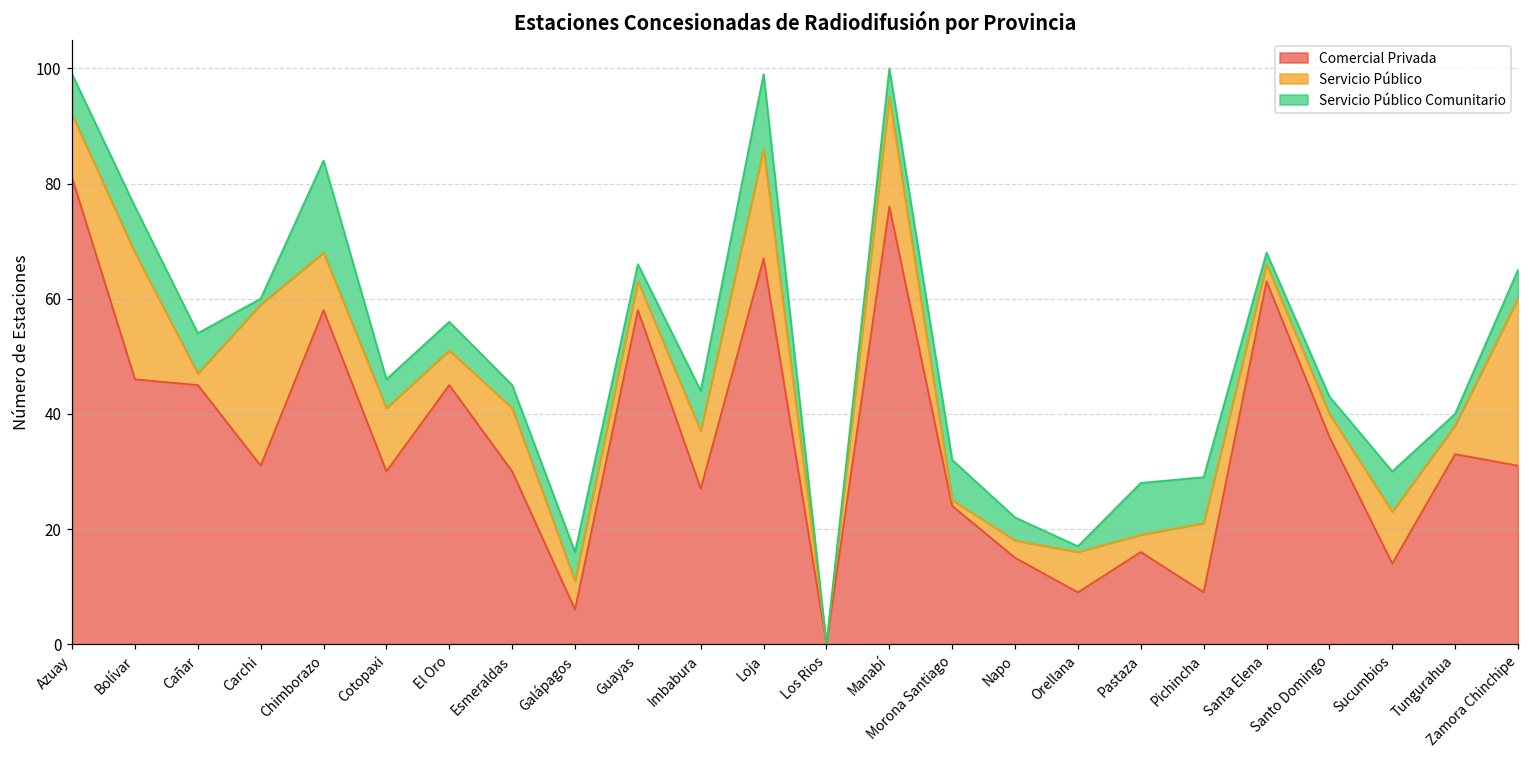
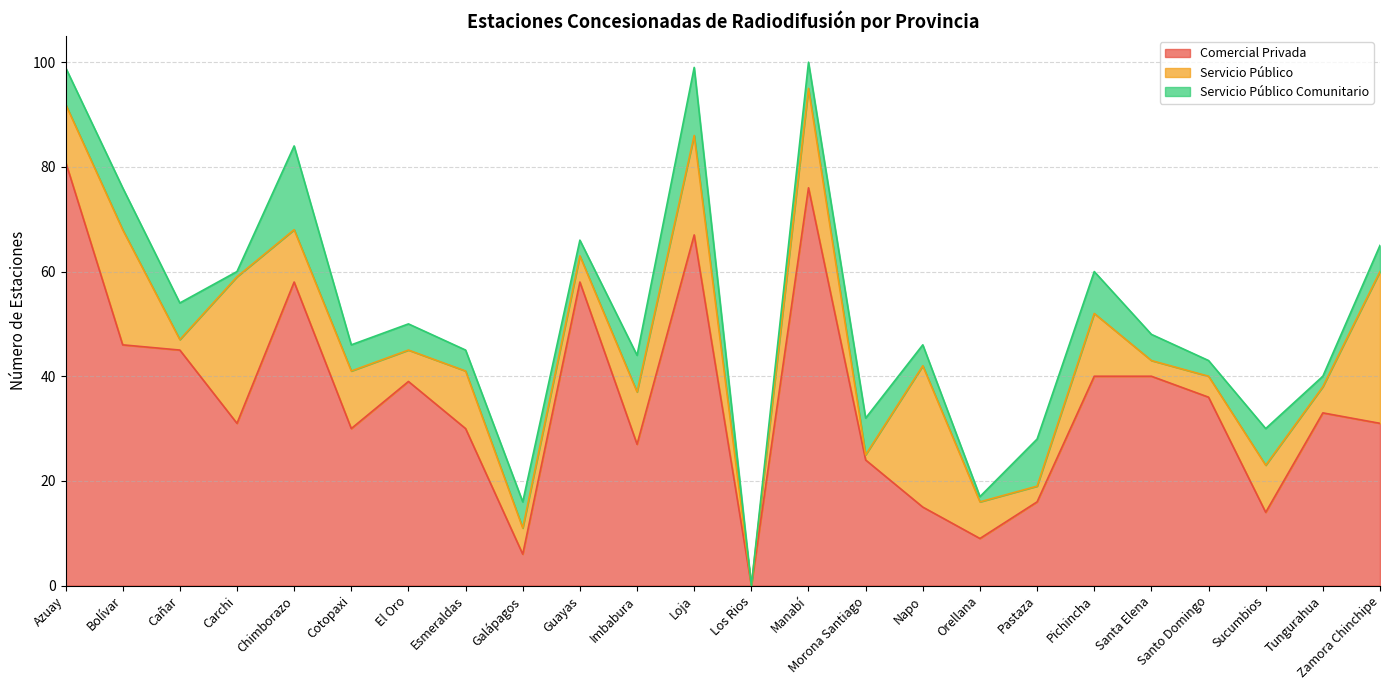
  {
    "Comercial Privada": {
      "Azuay": 81,
      "Bolívar": 46,
      "Cañar": 45,
      "Carchi": 31,
      "Chimborazo": 58,
      "Cotopaxi": 30,
-     "El Oro": 45,
+     "El Oro": 39,
      "Esmeraldas": 30,
      "Galápagos": 6,
      "Guayas": 58,
      "Imbabura": 27,
      "Loja": 67,
      "Manabí": 76,
      "Morona Santiago": 24,
      "Napo": 15,
      "Orellana": 9,
      "Pastaza": 16,
-     "Pichincha": 9,
-     "Santa Elena": 63,
+     "Pichincha": 40,
+     "Santa Elena": 40,
      "Santo Domingo": 36,
      "Sucumbios": 14,
      "Tungurahua": 33,
      "Zamora Chinchipe": 31
    },
    "Servicio Público": {
      "Azuay": 11,
      "Bolívar": 22,
      "Cañar": 2,
      "Carchi": 28,
      "Chimborazo": 10,
      "Cotopaxi": 11,
      "El Oro": 6,
      "Esmeraldas": 11,
      "Galápagos": 5,
      "Guayas": 5,
      "Imbabura": 10,
      "Loja": 19,
      "Manabí": 19,
      "Morona Santiago": 1,
-     "Napo": 3,
+     "Napo": 27,
      "Orellana": 7,
      "Pastaza": 3,
      "Pichincha": 12,
      "Santa Elena": 3,
      "Santo Domingo": 4,
      "Sucumbios": 9,
      "Tungurahua": 5,
      "Zamora Chinchipe": 29
    },
    "Servicio Público Comunitario": {
      "Azuay": 7,
      "Bolívar": 8,
      "Cañar": 7,
      "Carchi": 1,
      "Chimborazo": 16,
      "Cotopaxi": 5,
      "El Oro": 5,
      "Esmeraldas": 4,
      "Galápagos": 5,
      "Guayas": 3,
      "Imbabura": 7,
      "Loja": 13,
      "Manabí": 5,
      "Morona Santiago": 7,
      "Napo": 4,
      "Orellana": 1,
      "Pastaza": 9,
      "Pichincha": 8,
-     "Santa Elena": 2,
+     "Santa Elena": 5,
      "Santo Domingo": 3,
      "Sucumbios": 7,
      "Tungurahua": 2,
      "Zamora Chinchipe": 5
    }
  }
